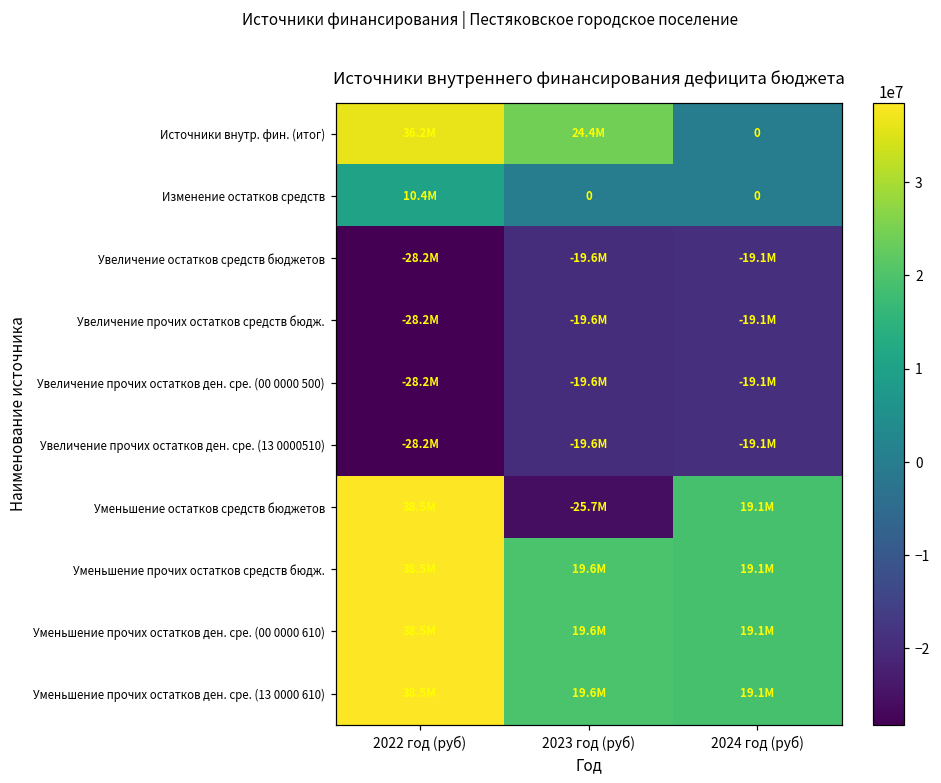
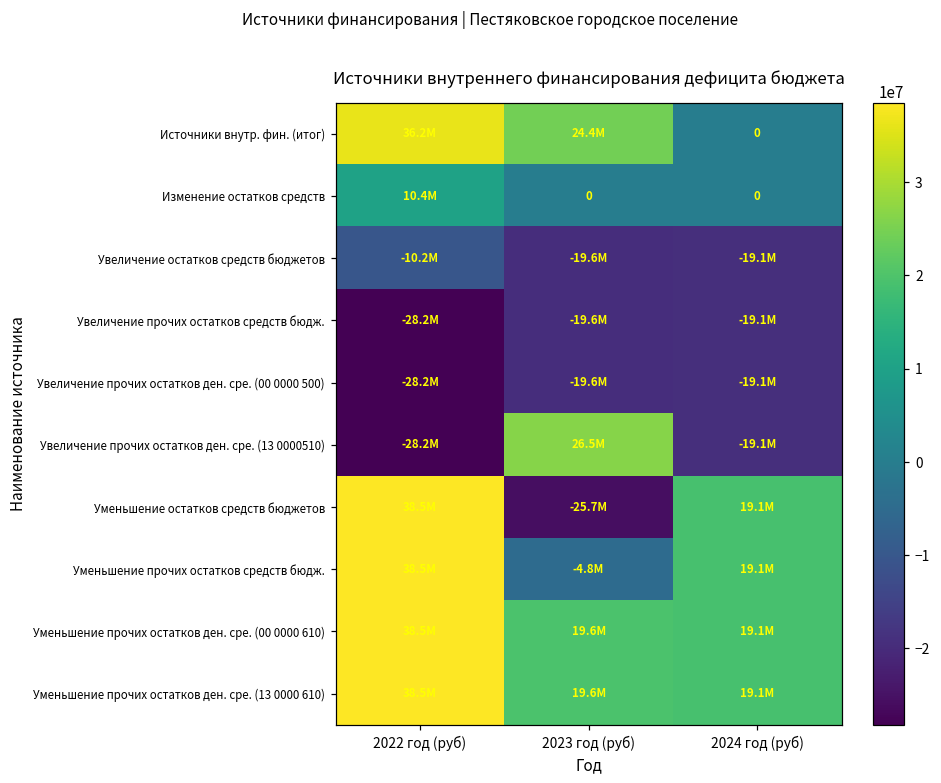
  {
    "Источники внутр. фин. (итог)": {
      "2023 год (руб)": "24.4M",
      "2024 год (руб)": "0"
    },
    "Изменение остатков средств": {
      "2022 год (руб)": "10.4M",
      "2023 год (руб)": "0",
      "2024 год (руб)": "0"
    },
    "Увеличение остатков средств бюджетов": {
-     "2022 год (руб)": "-28.2M",
+     "2022 год (руб)": "-10.2M",
      "2023 год (руб)": "-19.6M",
      "2024 год (руб)": "-19.1M"
    },
    "Увеличение прочих остатков средств бюдж.": {
      "2022 год (руб)": "-28.2M",
      "2023 год (руб)": "-19.6M",
      "2024 год (руб)": "-19.1M"
    },
    "Увеличение прочих остатков ден. сре. (00 0000 500)": {
      "2022 год (руб)": "-28.2M",
      "2023 год (руб)": "-19.6M",
      "2024 год (руб)": "-19.1M"
    },
    "Увеличение прочих остатков ден. сре. (13 0000510)": {
      "2022 год (руб)": "-28.2M",
-     "2023 год (руб)": "-19.6M",
+     "2023 год (руб)": "26.5M",
      "2024 год (руб)": "-19.1M"
    },
    "Уменьшение остатков средств бюджетов": {
      "2023 год (руб)": "-25.7M",
      "2024 год (руб)": "19.1M"
    },
    "Уменьшение прочих остатков средств бюдж.": {
-     "2023 год (руб)": "19.6M",
+     "2023 год (руб)": "-4.8M",
      "2024 год (руб)": "19.1M"
    },
    "Уменьшение прочих остатков ден. сре. (00 0000 610)": {
      "2023 год (руб)": "19.6M",
      "2024 год (руб)": "19.1M"
    },
    "Уменьшение прочих остатков ден. сре. (13 0000 610)": {
      "2023 год (руб)": "19.6M",
      "2024 год (руб)": "19.1M"
    }
  }
